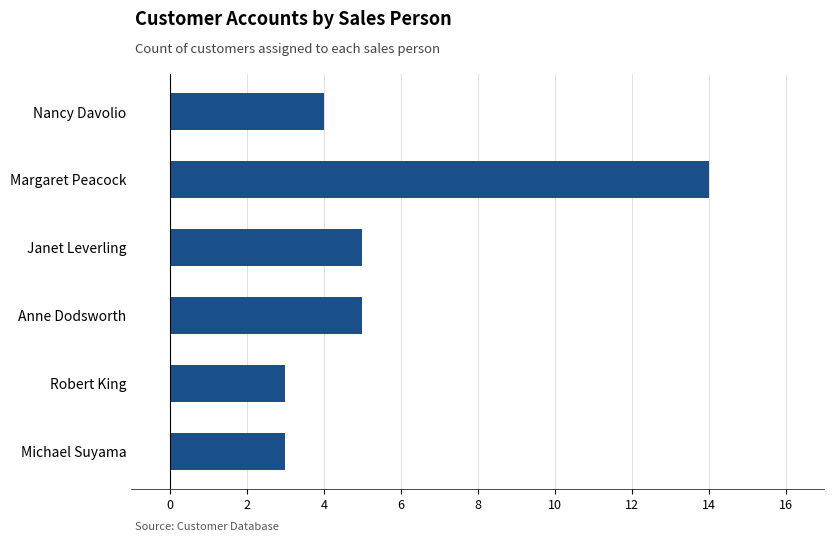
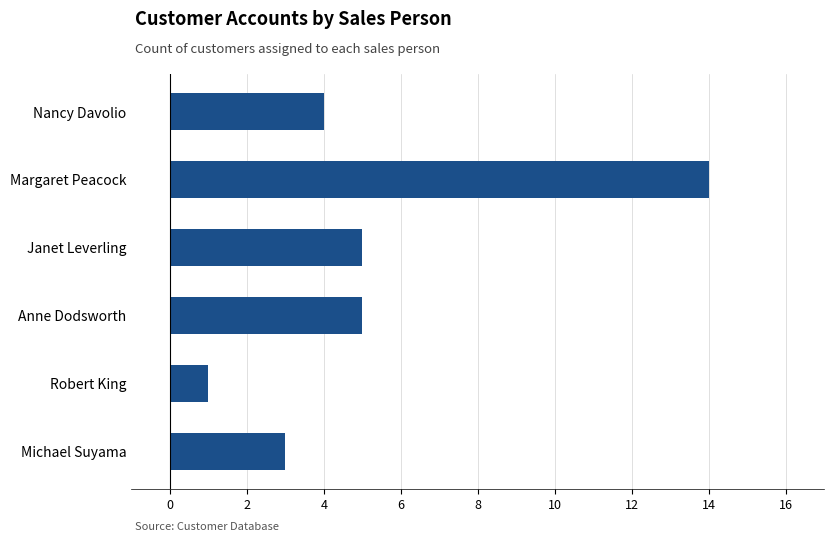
  {
    "Nancy Davolio": 4,
    "Margaret Peacock": 14,
    "Janet Leverling": 5,
    "Anne Dodsworth": 5,
-   "Robert King": 3,
+   "Robert King": 1,
    "Michael Suyama": 3
  }
